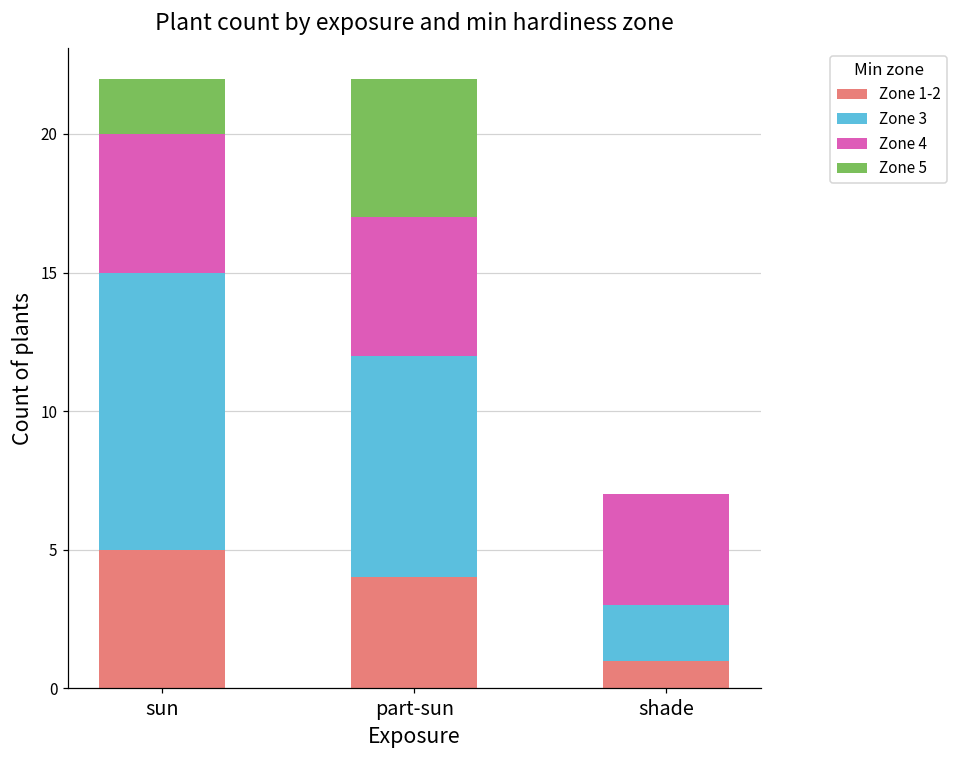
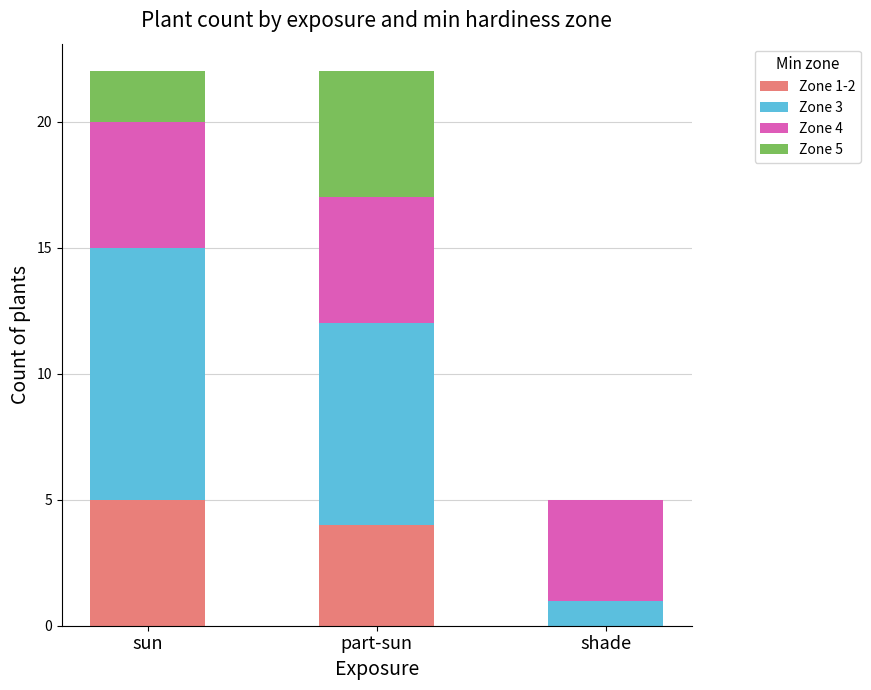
  {
    "Zone 1-2": {
      "sun": 5,
      "part-sun": 4,
-     "shade": 1
+     "shade": 0
    },
    "Zone 3": {
      "sun": 10,
      "part-sun": 8,
-     "shade": 2
+     "shade": 1
    },
    "Zone 4": {
      "sun": 5,
      "part-sun": 5,
      "shade": 4
    },
    "Zone 5": {
      "sun": 2,
      "part-sun": 5,
      "shade": 0
    }
  }
